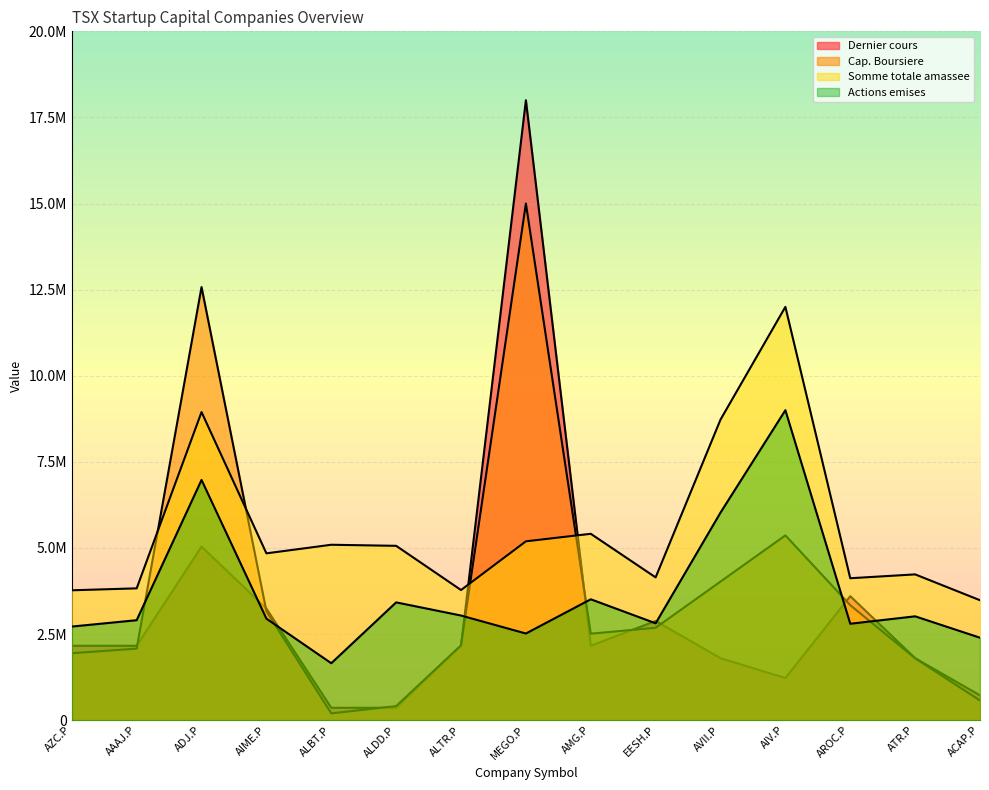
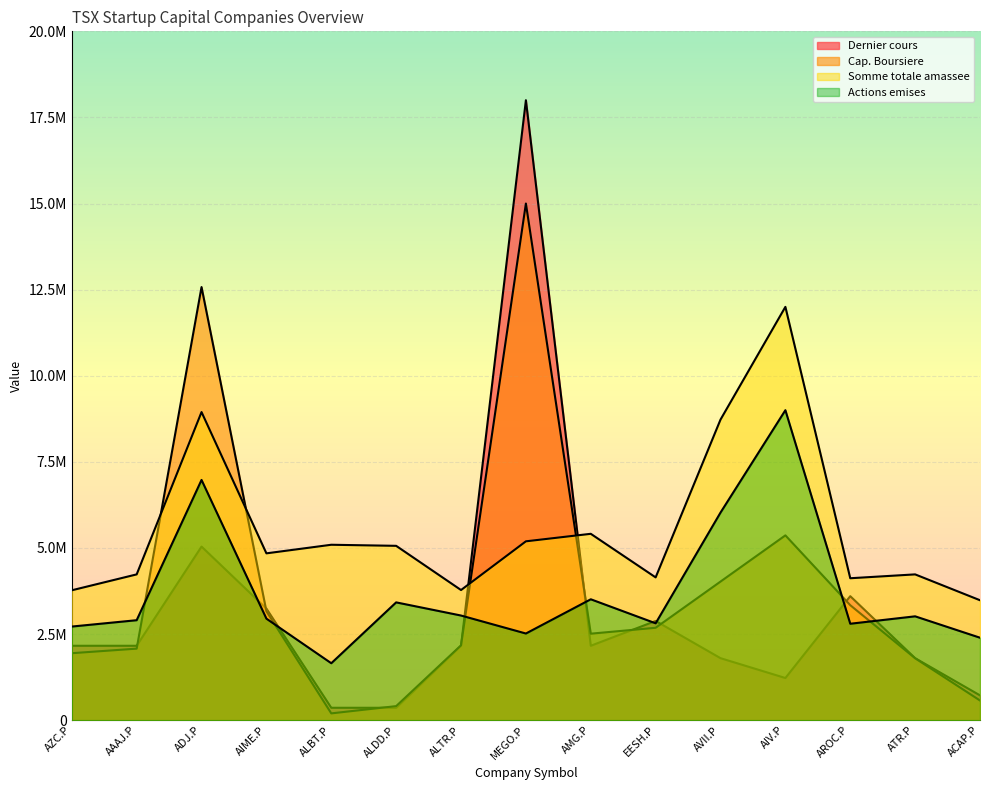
  {
    "Dernier cours": {
      "AZC.P": 2200000,
      "AAAJ.P": 2200000,
      "ADJ.P": 5000000,
      "AIME.P": 3200000,
      "ALBT.P": 400000,
      "MEGO.P": 18000000,
      "AMG.P": 2200000,
      "AVII.P": 1800000,
      "AIV.P": 1200000,
      "AROC.P": 3600000,
      "ACAP.P": 700000
    },
    "Cap. Boursiere": {
      "AZC.P": 1900000,
      "AAAJ.P": 2100000,
      "ADJ.P": 12600000,
      "AIME.P": 3200000,
      "ALBT.P": 200000,
      "MEGO.P": 15000000,
      "AMG.P": 2500000,
      "EESH.P": 2700000,
      "AVII.P": 4000000,
      "AIV.P": 5400000,
      "AROC.P": 3300000,
      "ACAP.P": 600000
    },
    "Somme totale amassee": {
      "AZC.P": 3800000,
-     "AAAJ.P": 3800000,
+     "AAAJ.P": 4200000,
      "ADJ.P": 8900000,
      "AIME.P": 4800000,
      "ALBT.P": 5100000,
      "ALDD.P": 5100000,
      "ALTR.P": 3800000,
      "MEGO.P": 5200000,
      "AMG.P": 5400000,
      "EESH.P": 4100000,
      "AVII.P": 8700000,
      "AIV.P": 12000000,
      "AROC.P": 4100000,
      "ATR.P": 4200000,
      "ACAP.P": 3500000
    },
    "Actions emises": {
      "AZC.P": 2700000,
      "AAAJ.P": 2900000,
      "ADJ.P": 7000000,
      "AIME.P": 2900000,
      "ALBT.P": 1700000,
      "ALDD.P": 3400000,
      "ALTR.P": 3000000,
      "MEGO.P": 2500000,
      "AMG.P": 3500000,
      "AVII.P": 6000000,
      "AIV.P": 9000000,
      "AROC.P": 2800000,
      "ATR.P": 3000000,
      "ACAP.P": 2400000
    }
  }
